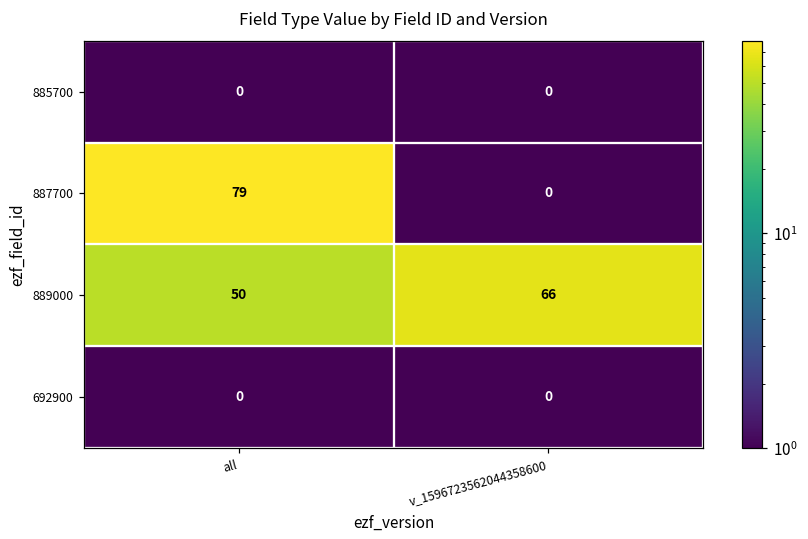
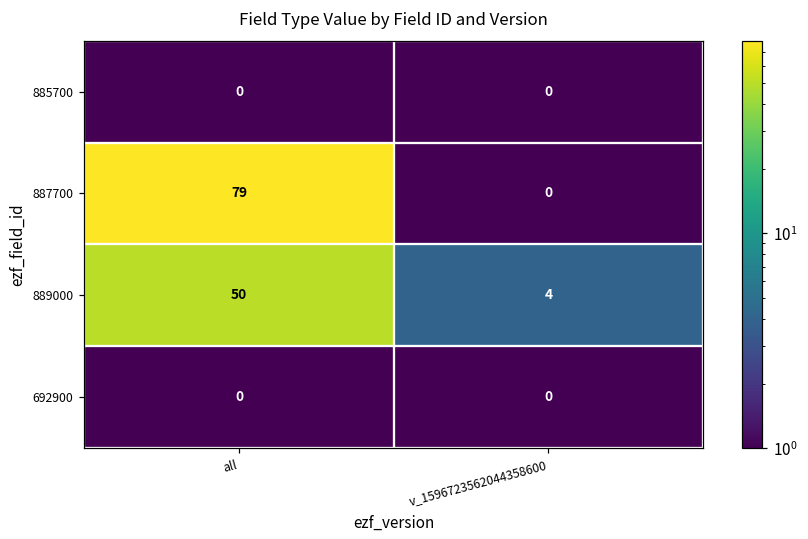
  {
    "885700": {
      "all": 0,
      "v_1596723562044358600": 0
    },
    "887700": {
      "all": 79,
      "v_1596723562044358600": 0
    },
    "889000": {
      "all": 50,
-     "v_1596723562044358600": 66
+     "v_1596723562044358600": 4
    },
    "692900": {
      "all": 0,
      "v_1596723562044358600": 0
    }
  }
